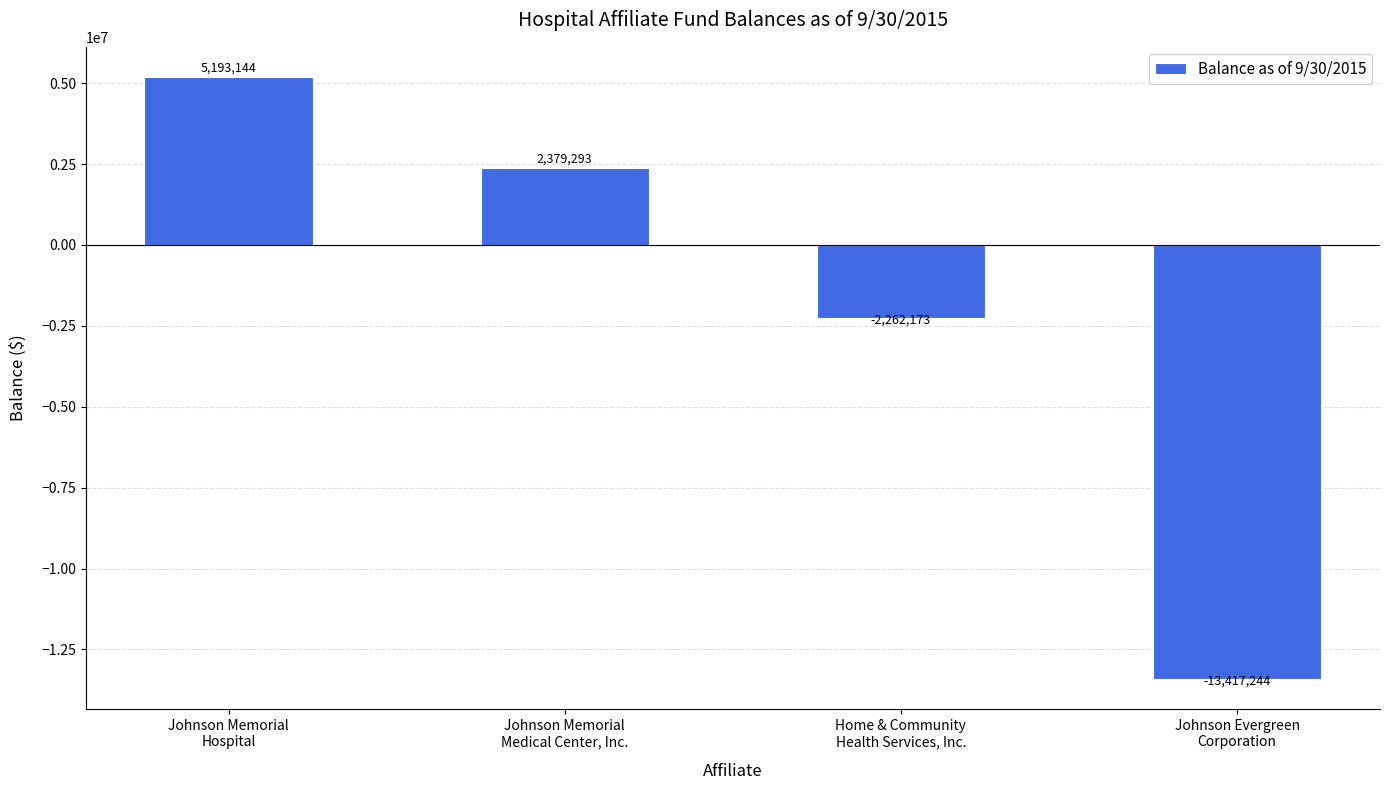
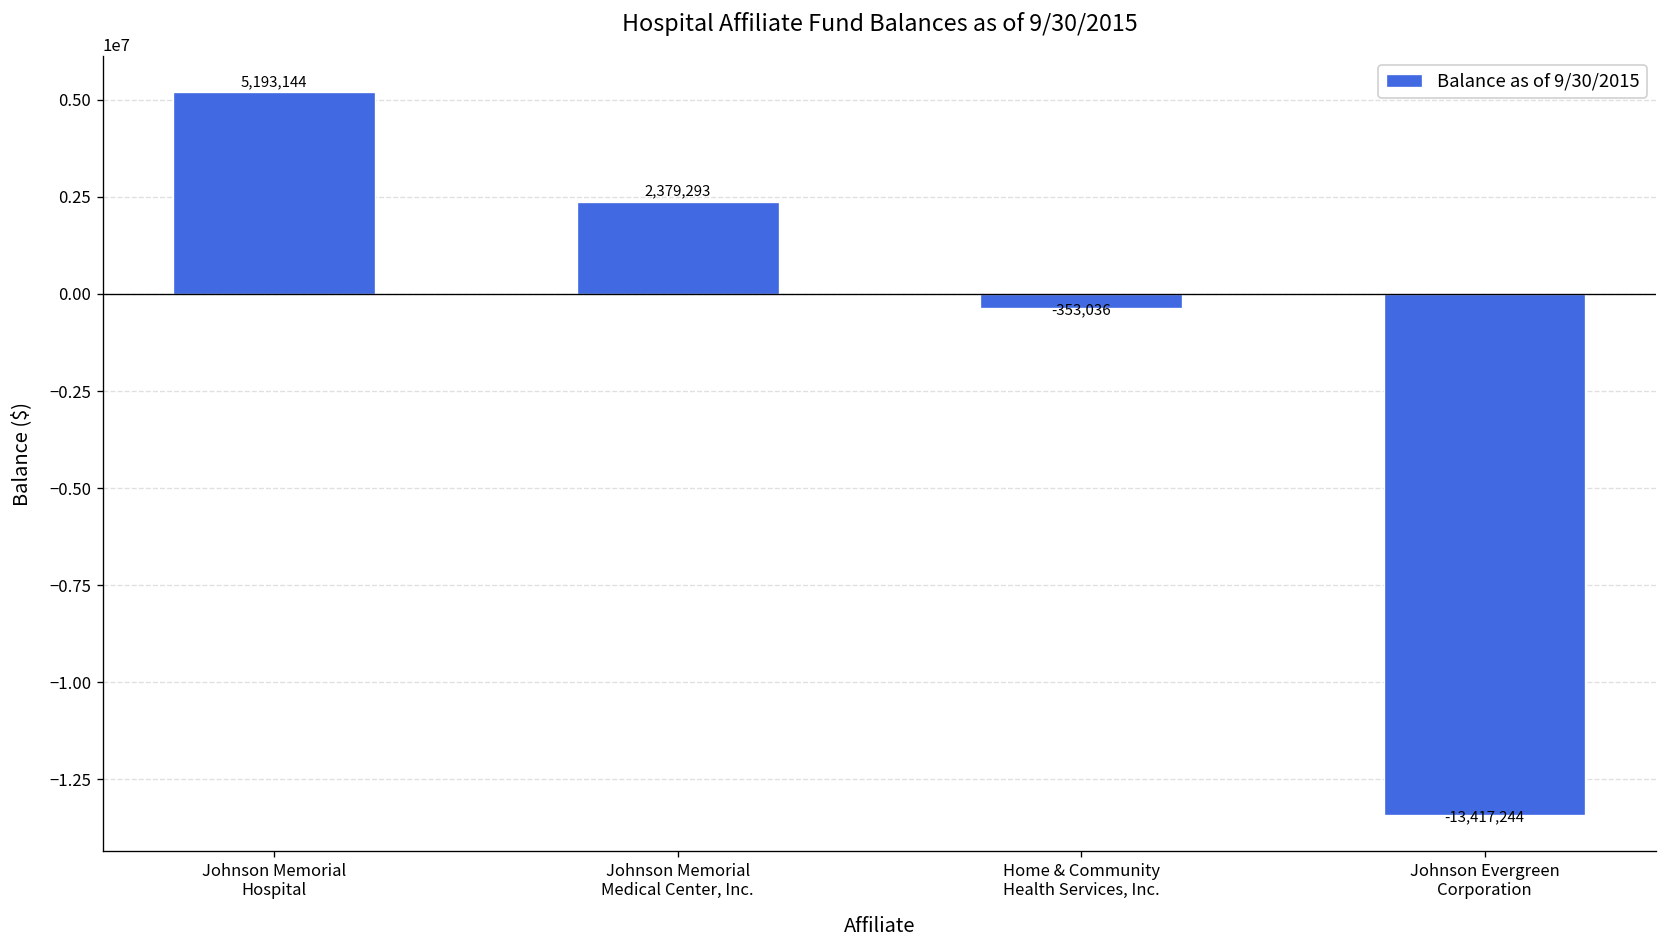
  {
    "Johnson Memorial Hospital": "5,193,144",
    "Johnson Memorial Medical Center, Inc.": "2,379,293",
-   "Home & Community Health Services, Inc.": "-2,262,173",
+   "Home & Community Health Services, Inc.": "-353,036",
    "Johnson Evergreen Corporation": "-13,417,244"
  }
